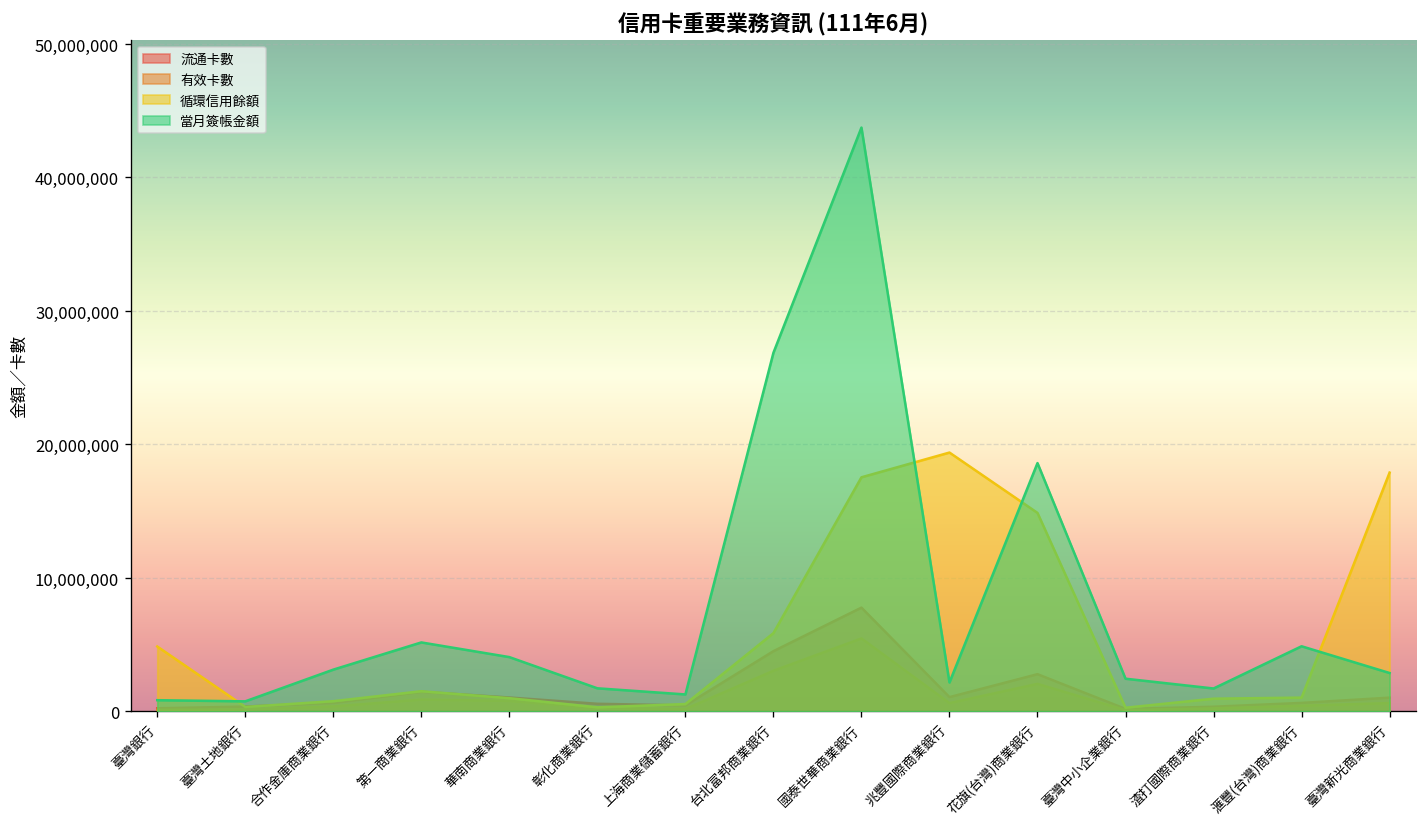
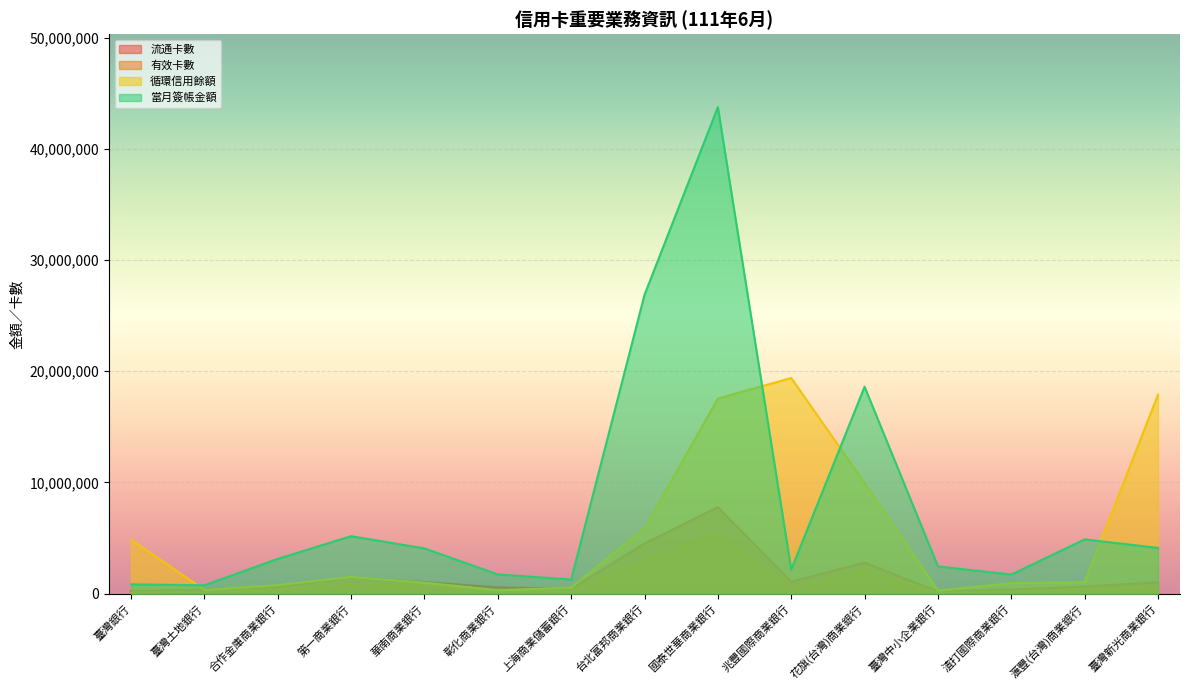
  {
    "循環信用餘額": {
      "臺灣銀行": "4,900,000",
      "台北富邦商業銀行": "5,900,000",
      "國泰世華商業銀行": "17,500,000",
      "兆豐國際商業銀行": "19,400,000",
-     "花旗(台灣)商業銀行": "14,900,000",
+     "花旗(台灣)商業銀行": "10,000,000",
      "渣打國際商業銀行": "1,000,000",
      "滙豐(台灣)商業銀行": "1,000,000",
      "臺灣新光商業銀行": "17,900,000"
    },
    "當月簽帳金額": {
      "臺灣銀行": "800,000",
      "臺灣土地銀行": "800,000",
      "合作金庫商業銀行": "3,100,000",
      "第一商業銀行": "5,200,000",
      "華南商業銀行": "4,100,000",
      "彰化商業銀行": "1,700,000",
      "上海商業儲蓄銀行": "1,300,000",
      "台北富邦商業銀行": "26,900,000",
      "國泰世華商業銀行": "43,700,000",
      "兆豐國際商業銀行": "2,200,000",
      "花旗(台灣)商業銀行": "18,600,000",
      "臺灣中小企業銀行": "2,500,000",
      "渣打國際商業銀行": "1,700,000",
      "滙豐(台灣)商業銀行": "4,900,000",
-     "臺灣新光商業銀行": "2,900,000"
+     "臺灣新光商業銀行": "4,100,000"
    }
  }
